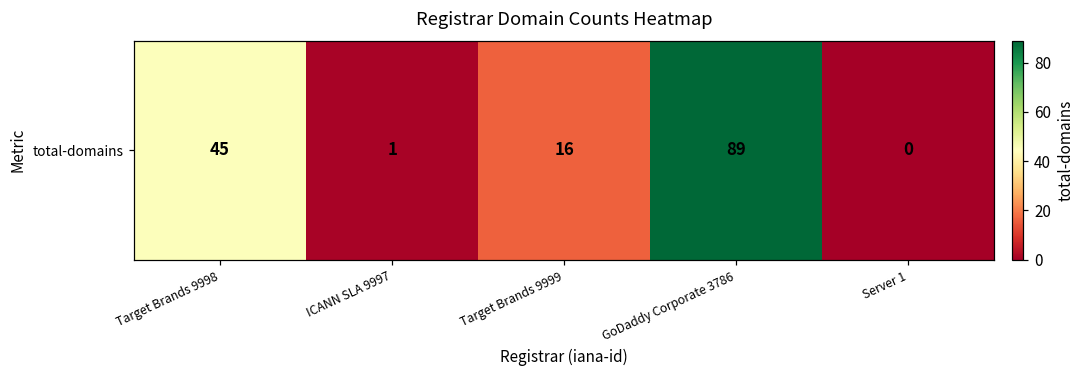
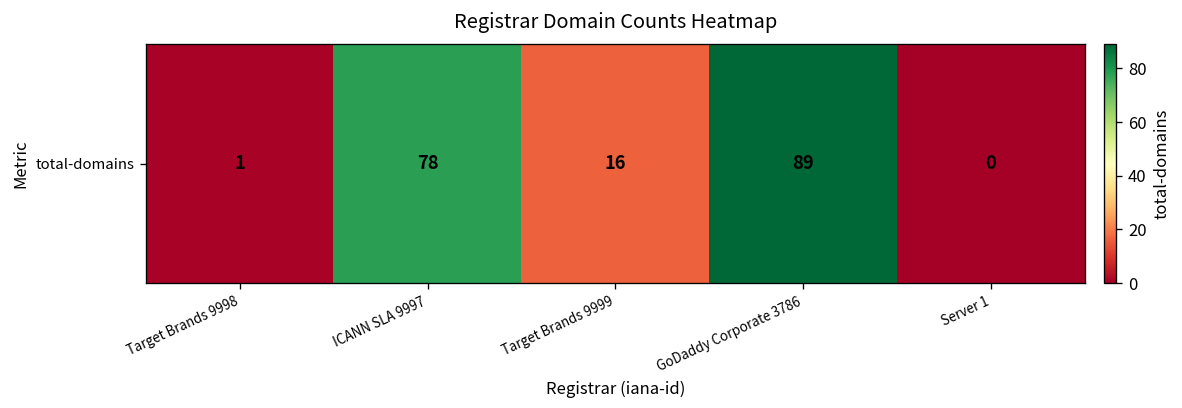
  {
    "total-domains": {
-     "Target Brands 9998": 45,
-     "ICANN SLA 9997": 1,
+     "Target Brands 9998": 1,
+     "ICANN SLA 9997": 78,
      "Target Brands 9999": 16,
      "GoDaddy Corporate 3786": 89,
      "Server 1": 0
    }
  }
